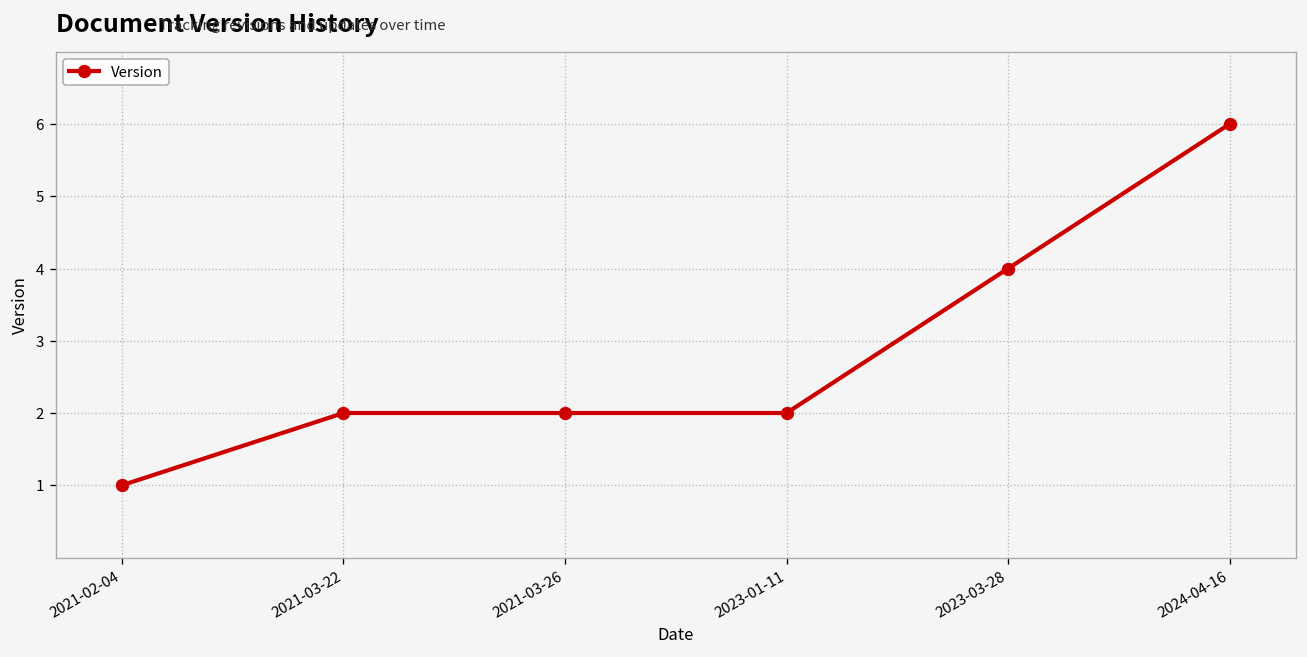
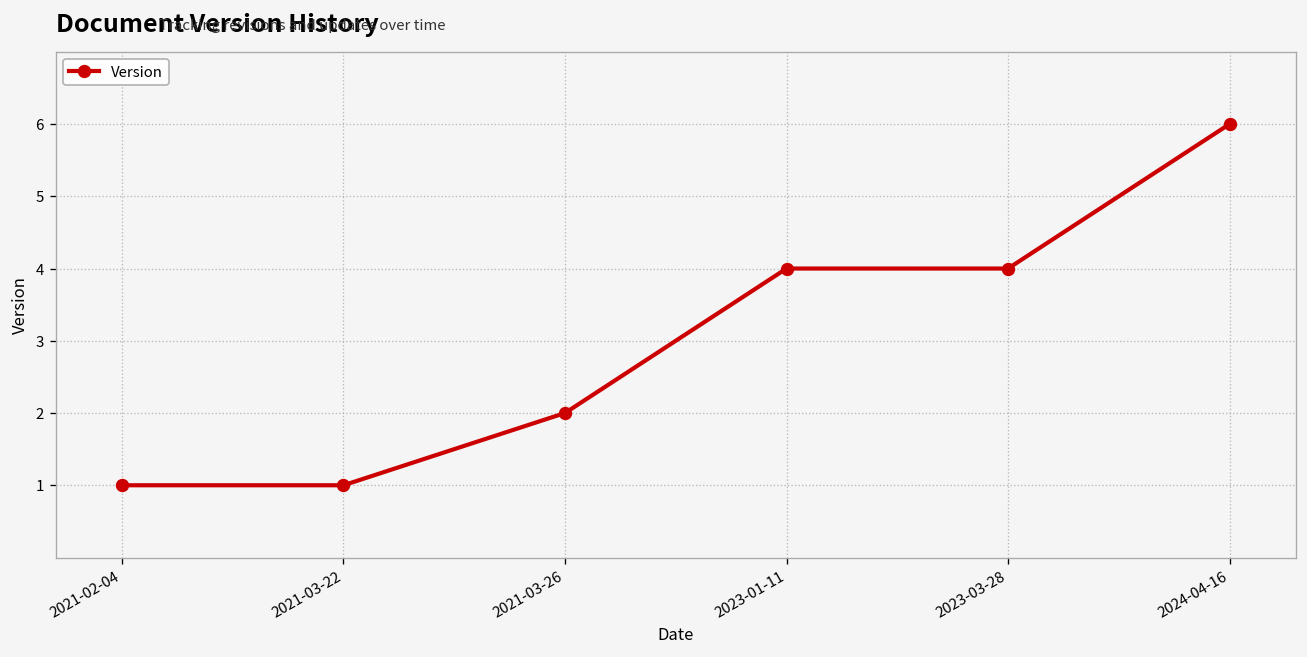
  {
    "2021-02-04": 1,
-   "2021-03-22": 2,
+   "2021-03-22": 1,
    "2021-03-26": 2,
-   "2023-01-11": 2,
+   "2023-01-11": 4,
    "2023-03-28": 4,
    "2024-04-16": 6
  }
